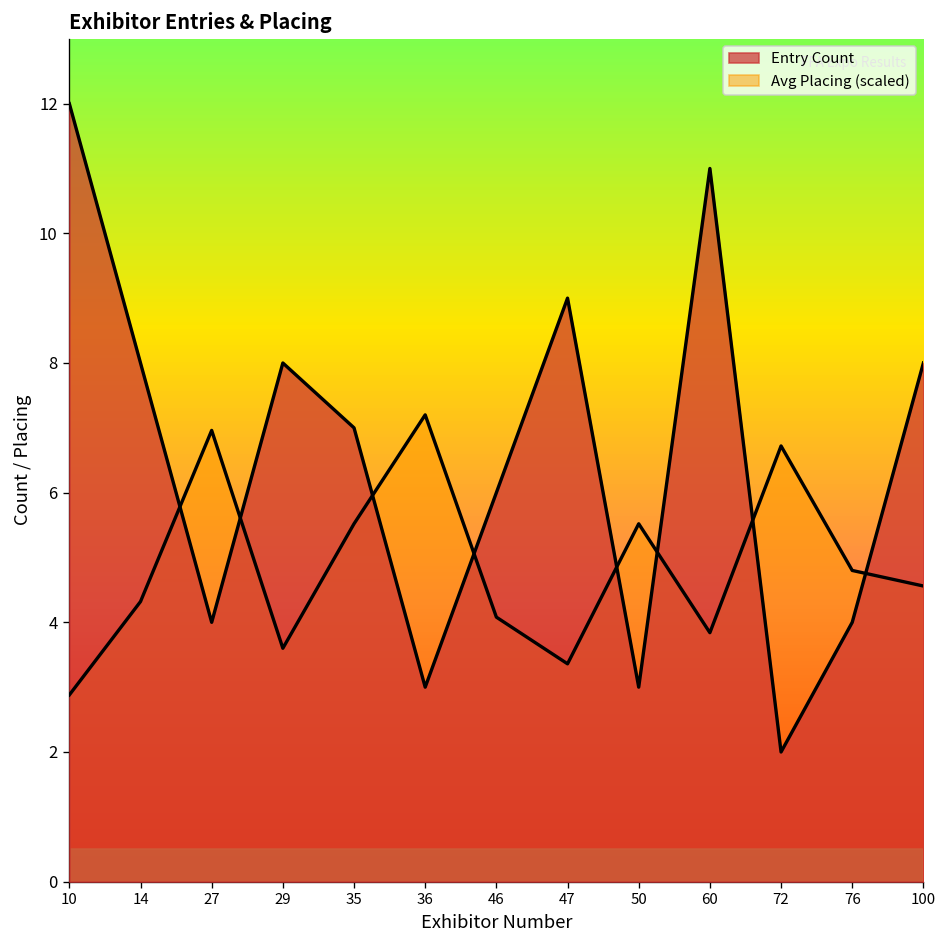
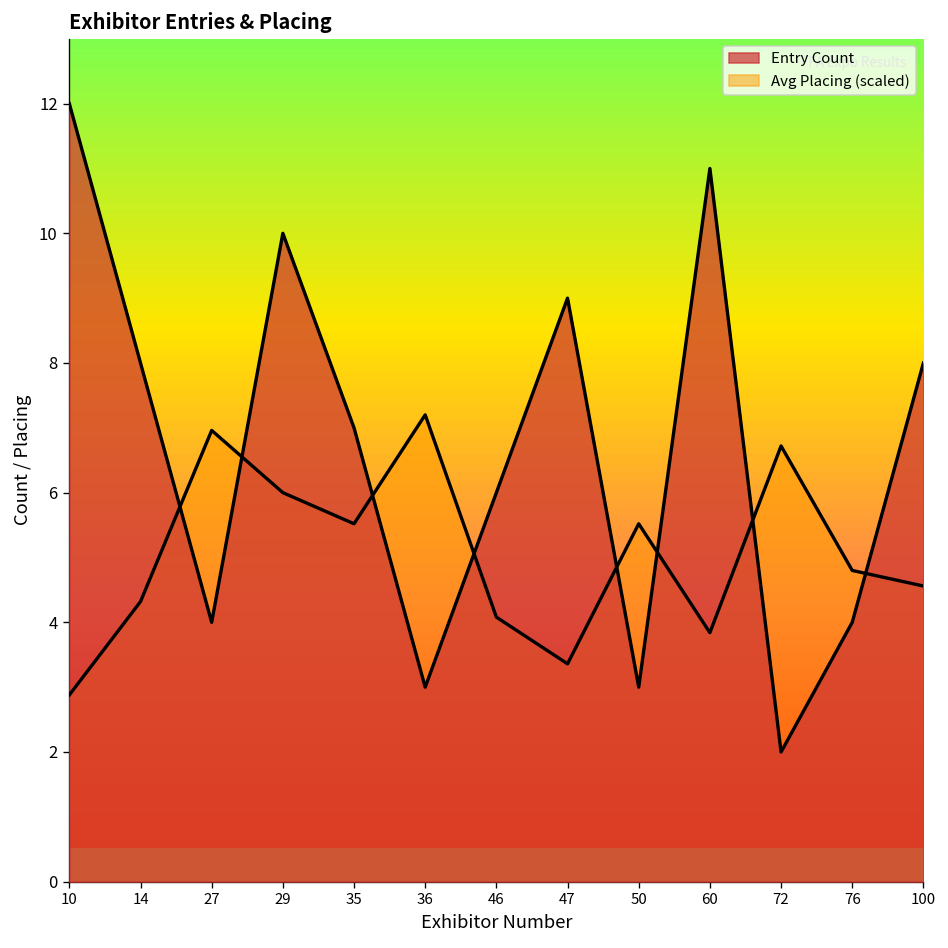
  {
    "Entry Count": {
      "10": 12,
      "14": 8,
      "27": 4,
-     "29": 8,
+     "29": 10,
      "35": 7,
      "36": 3,
      "46": 6,
      "47": 9,
      "50": 3,
      "60": 11,
      "72": 2,
      "76": 4,
      "100": 8
    },
    "Avg Placing (scaled)": {
      "10": 2.9,
      "14": 4.3,
      "27": 7.0,
-     "29": 3.6,
+     "29": 6.0,
      "35": 5.5,
      "36": 7.2,
      "46": 4.1,
      "47": 3.4,
      "50": 5.5,
      "60": 3.8,
      "72": 6.7,
      "76": 4.8,
      "100": 4.6
    }
  }
